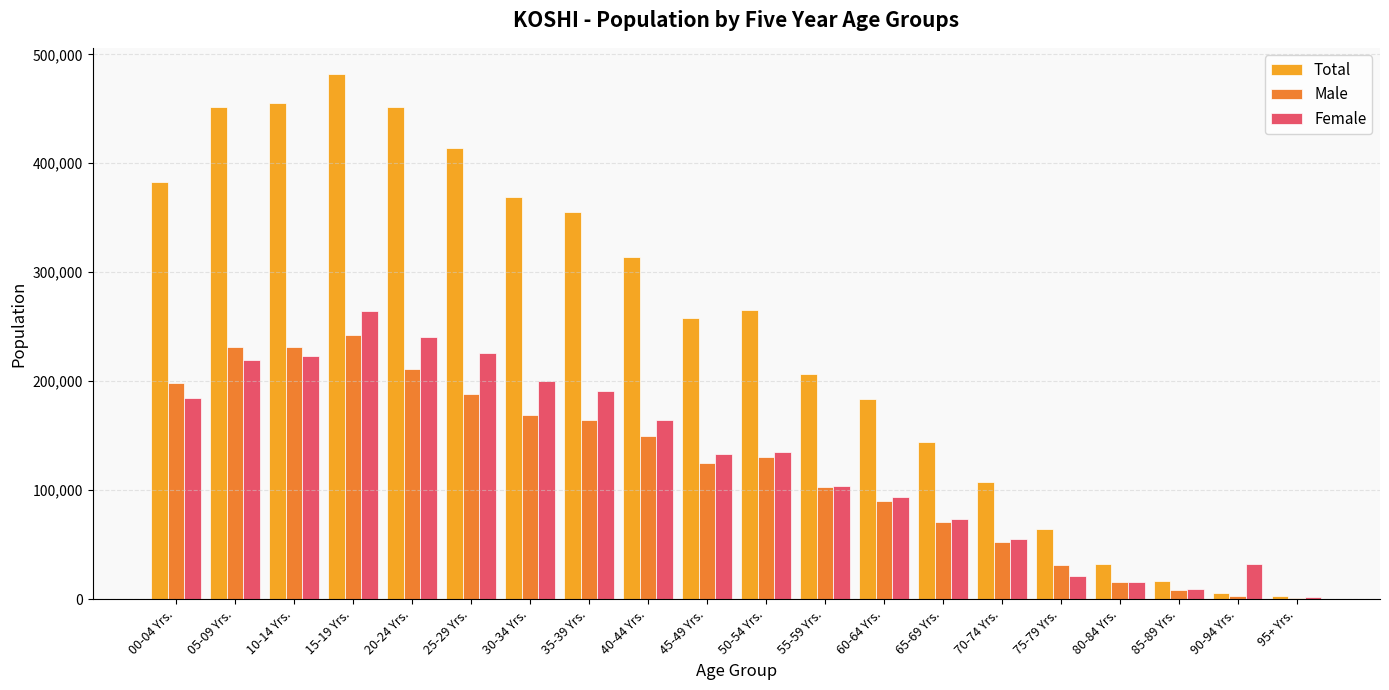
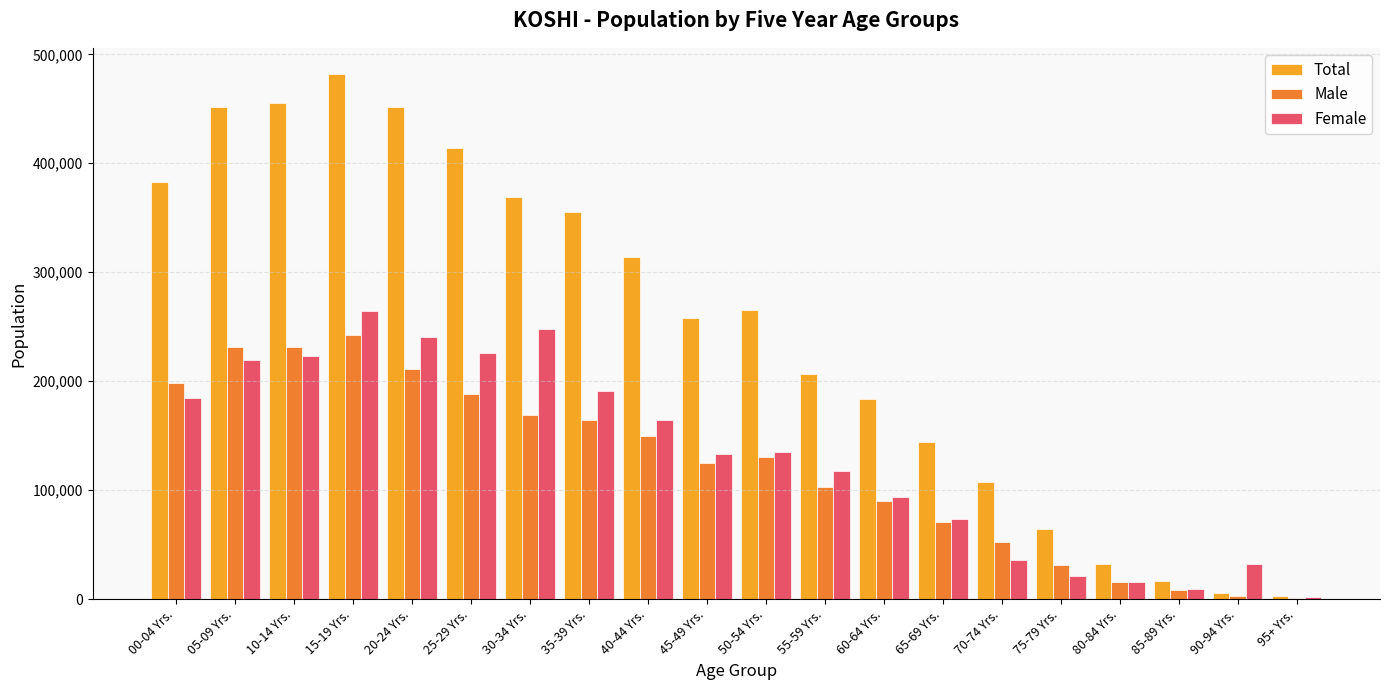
  {
    "Female": {
      "00-04 Yrs.": "184,000",
      "05-09 Yrs.": "220,000",
      "10-14 Yrs.": "224,000",
      "15-19 Yrs.": "265,000",
      "20-24 Yrs.": "240,000",
      "25-29 Yrs.": "226,000",
-     "30-34 Yrs.": "200,000",
+     "30-34 Yrs.": "248,000",
      "35-39 Yrs.": "191,000",
      "40-44 Yrs.": "164,000",
      "45-49 Yrs.": "133,000",
      "50-54 Yrs.": "135,000",
-     "55-59 Yrs.": "104,000",
+     "55-59 Yrs.": "117,000",
      "60-64 Yrs.": "93,000",
      "65-69 Yrs.": "73,000",
-     "70-74 Yrs.": "55,000",
+     "70-74 Yrs.": "36,000",
      "75-79 Yrs.": "22,000",
      "80-84 Yrs.": "16,000",
      "85-89 Yrs.": "9,000",
      "90-94 Yrs.": "32,000"
    }
  }
